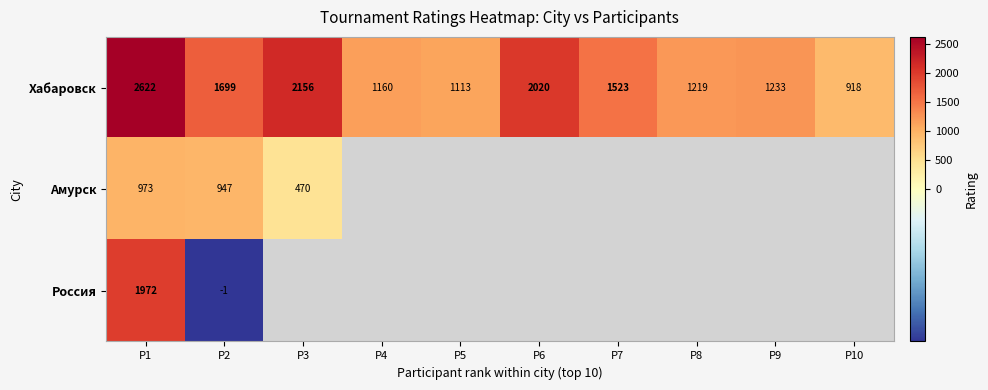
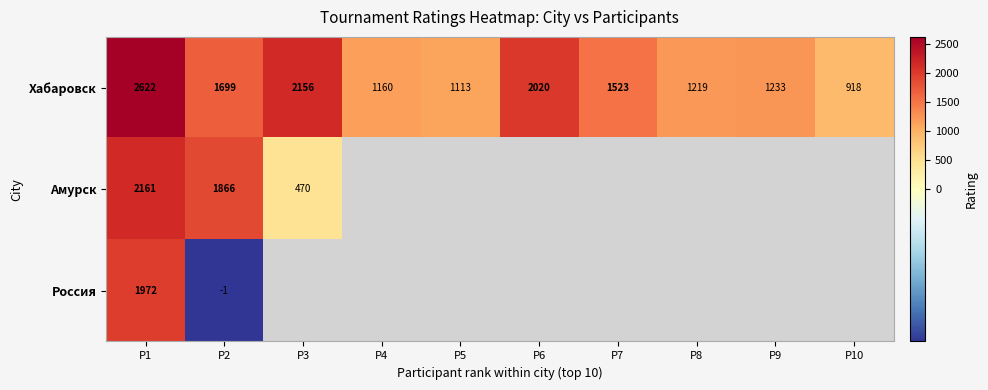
  {
    "Хабаровск": {
      "P1": 2622,
      "P2": 1699,
      "P3": 2156,
      "P4": 1160,
      "P5": 1113,
      "P6": 2020,
      "P7": 1523,
      "P8": 1219,
      "P9": 1233,
      "P10": 918
    },
    "Амурск": {
-     "P1": 973,
-     "P2": 947,
+     "P1": 2161,
+     "P2": 1866,
      "P3": 470
    },
    "Россия": {
      "P1": 1972,
      "P2": -1
    }
  }
